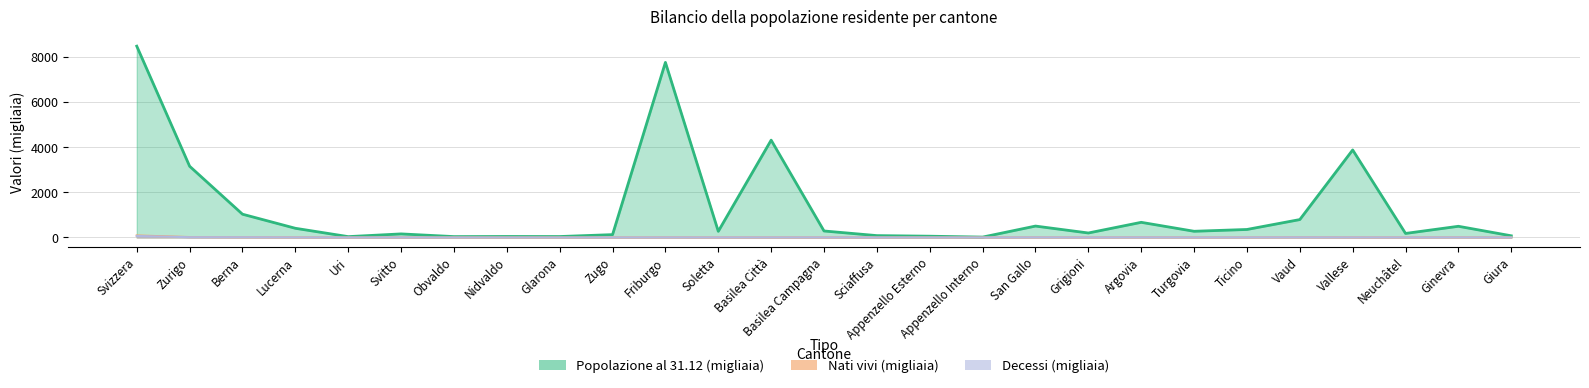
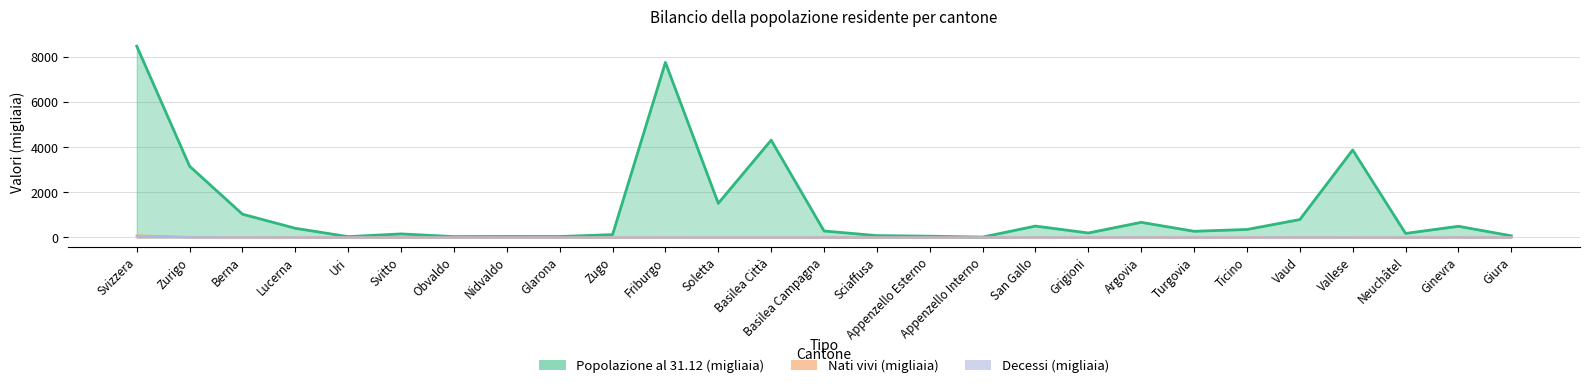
  {
    "Popolazione al 31.12 (migliaia)": {
      "Svizzera": 8500,
      "Zurigo": 3200,
      "Berna": 1000,
      "Lucerna": 400,
      "Svitto": 200,
      "Zugo": 100,
      "Friburgo": 7800,
-     "Soletta": 300,
+     "Soletta": 1500,
      "Basilea Città": 4300,
      "Basilea Campagna": 300,
      "San Gallo": 500,
      "Grigioni": 200,
      "Argovia": 700,
      "Turgovia": 300,
      "Ticino": 400,
      "Vaud": 800,
      "Vallese": 3900,
      "Neuchâtel": 200,
      "Ginevra": 500
    }
  }
